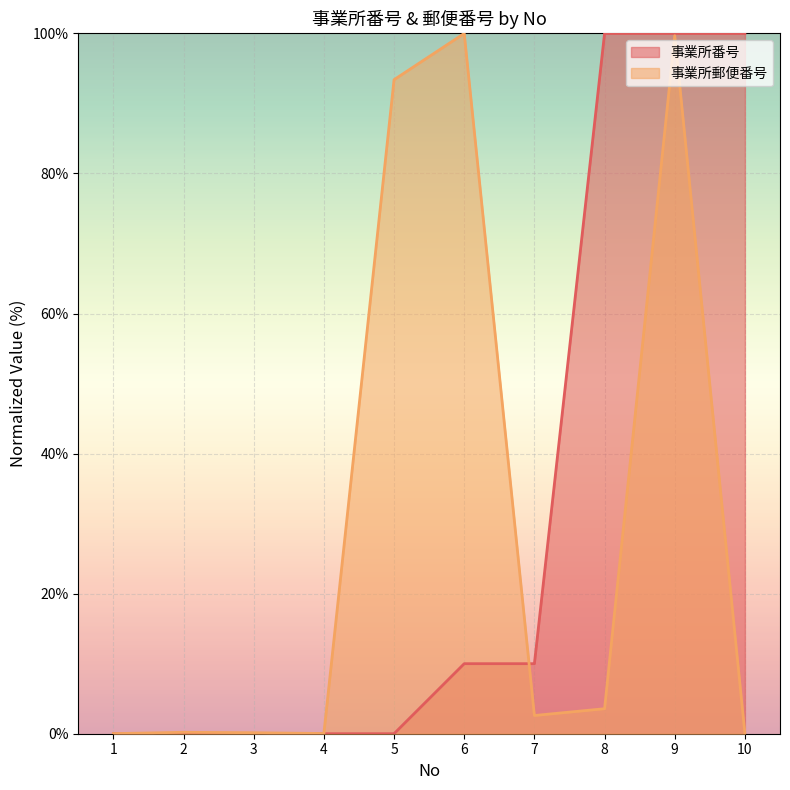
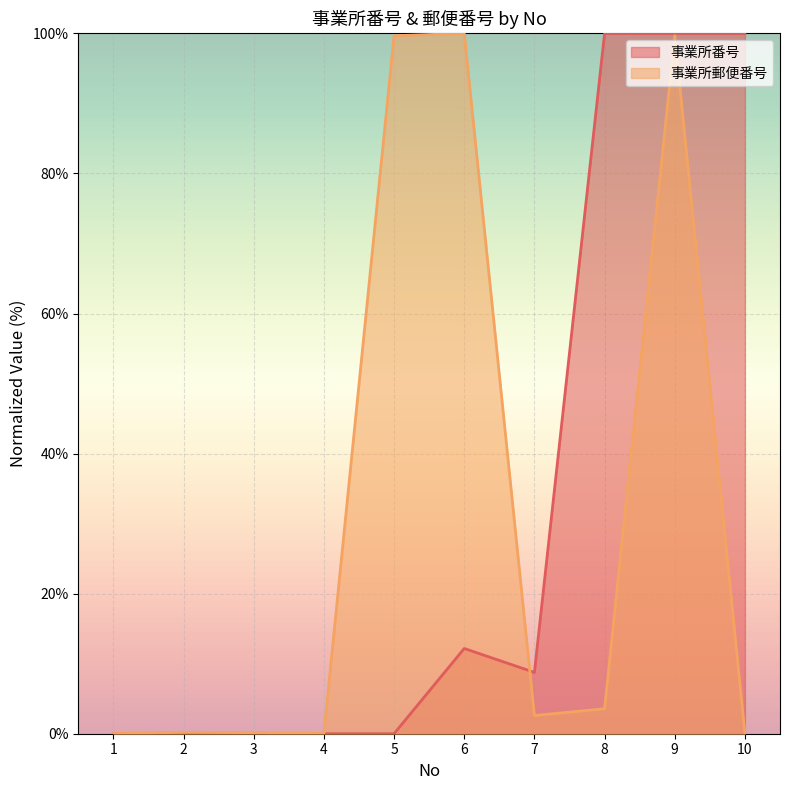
  {
    "事業所番号": {
      "5": "0%",
-     "6": "10%",
-     "7": "10%",
+     "6": "12%",
+     "7": "9%",
      "8": "100%",
      "10": "100%"
    },
    "事業所郵便番号": {
-     "5": "93%",
+     "5": "100%",
      "6": "100%",
      "7": "3%",
      "8": "4%",
      "10": "0%"
    }
  }
